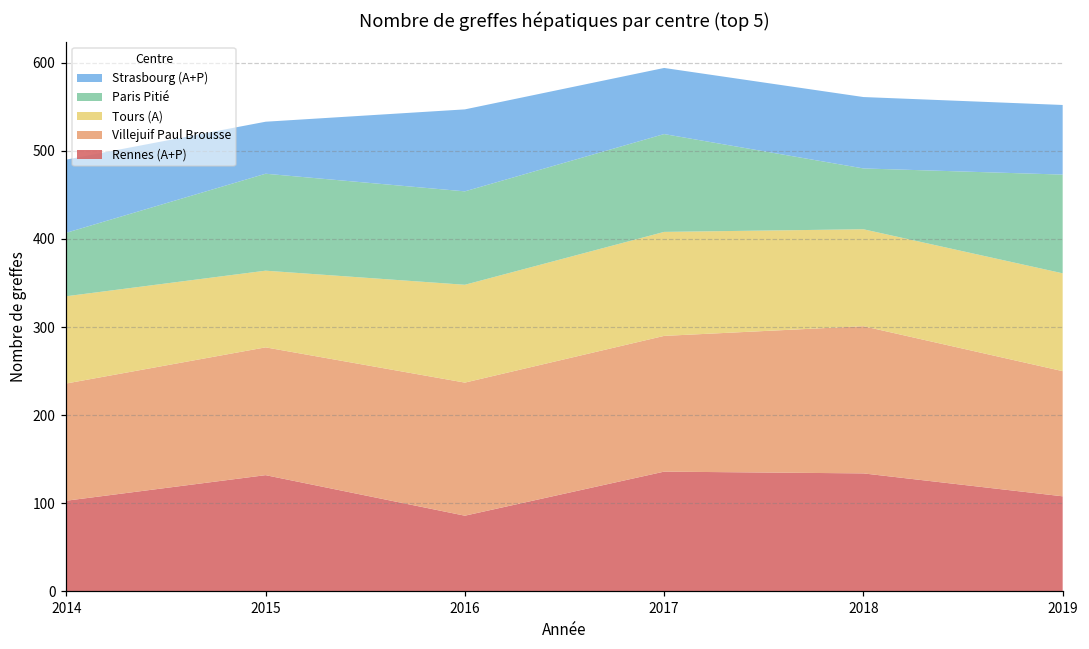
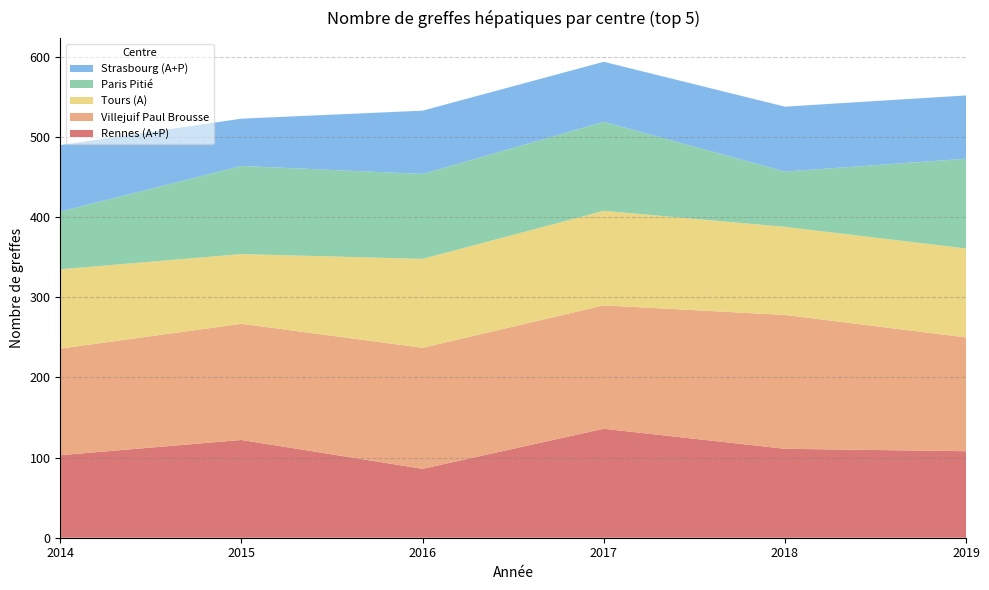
  {
    "Rennes (A+P)": {
      "2014": 100,
-     "2015": 130,
+     "2015": 120,
      "2016": 90,
      "2017": 140,
-     "2018": 130,
+     "2018": 110,
      "2019": 110
    },
    "Paris Pitié": {
      "2014": 70,
      "2015": 110,
      "2016": 110,
      "2017": 110,
      "2018": 70,
      "2019": 110
    },
    "Strasbourg (A+P)": {
      "2014": 80,
      "2015": 60,
-     "2016": 90,
+     "2016": 80,
      "2017": 80,
      "2018": 80,
      "2019": 80
    }
  }
